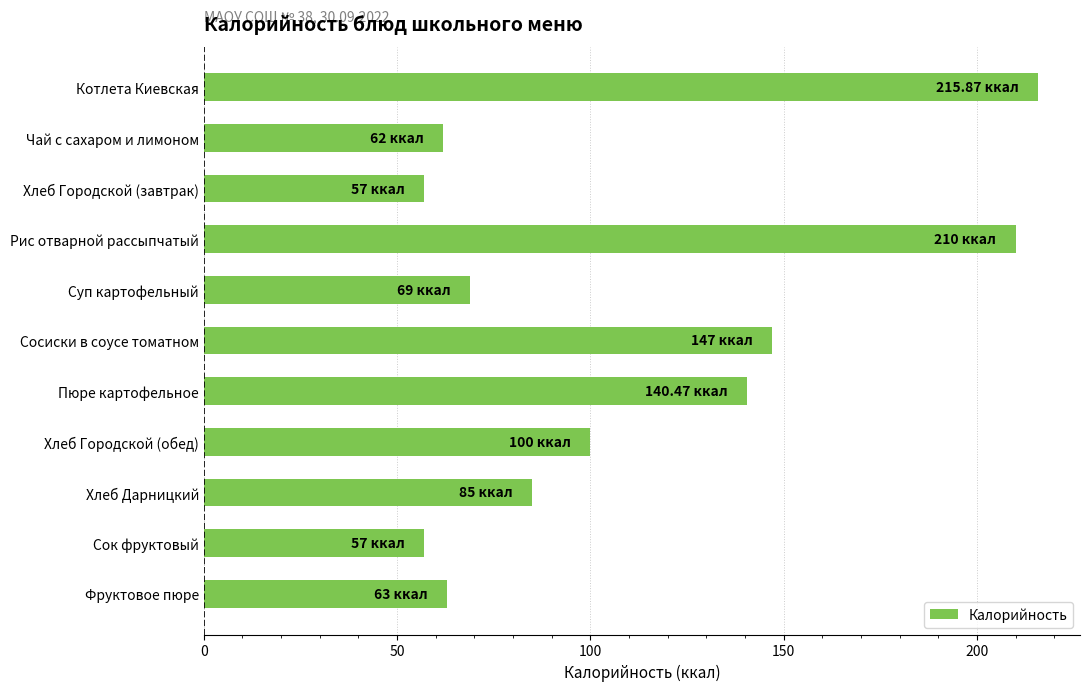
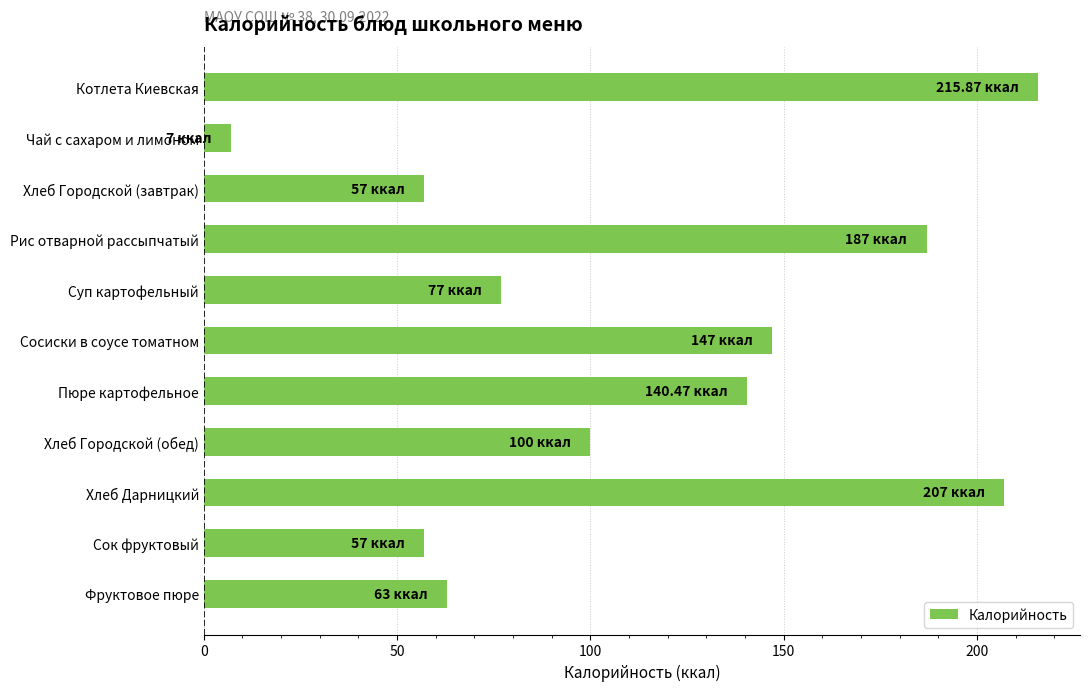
  {
    "Котлета Киевская": 215.87,
-   "Чай с сахаром и лимоном": 62,
+   "Чай с сахаром и лимоном": 7,
    "Хлеб Городской (завтрак)": 57,
-   "Рис отварной рассыпчатый": 210,
-   "Суп картофельный": 69,
+   "Рис отварной рассыпчатый": 187,
+   "Суп картофельный": 77,
    "Сосиски в соусе томатном": 147,
    "Пюре картофельное": 140.47,
    "Хлеб Городской (обед)": 100,
-   "Хлеб Дарницкий": 85,
+   "Хлеб Дарницкий": 207,
    "Сок фруктовый": 57,
    "Фруктовое пюре": 63
  }
